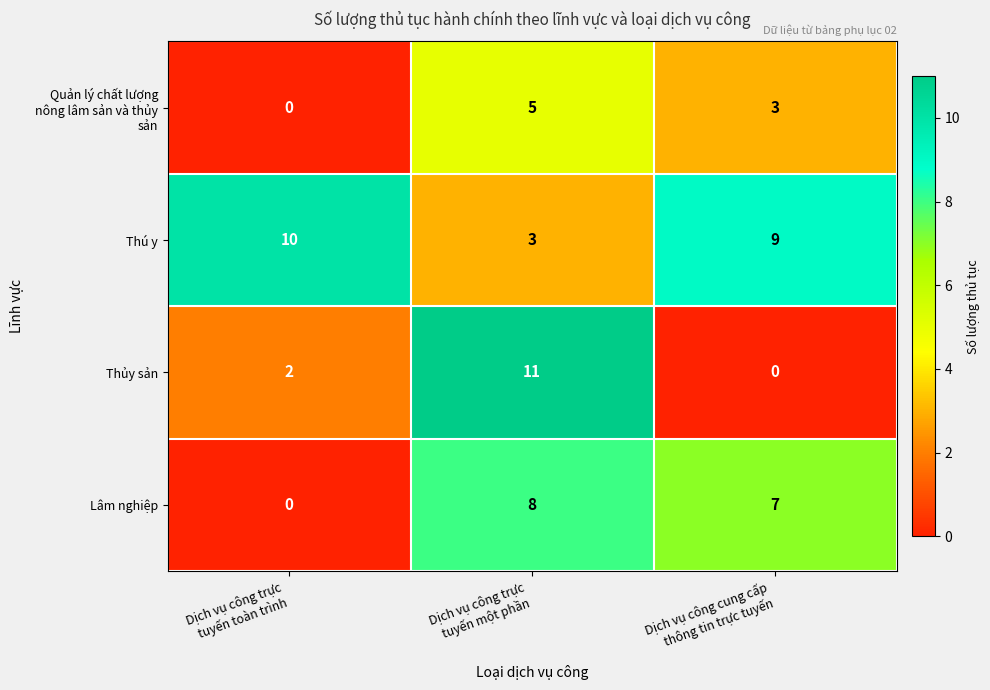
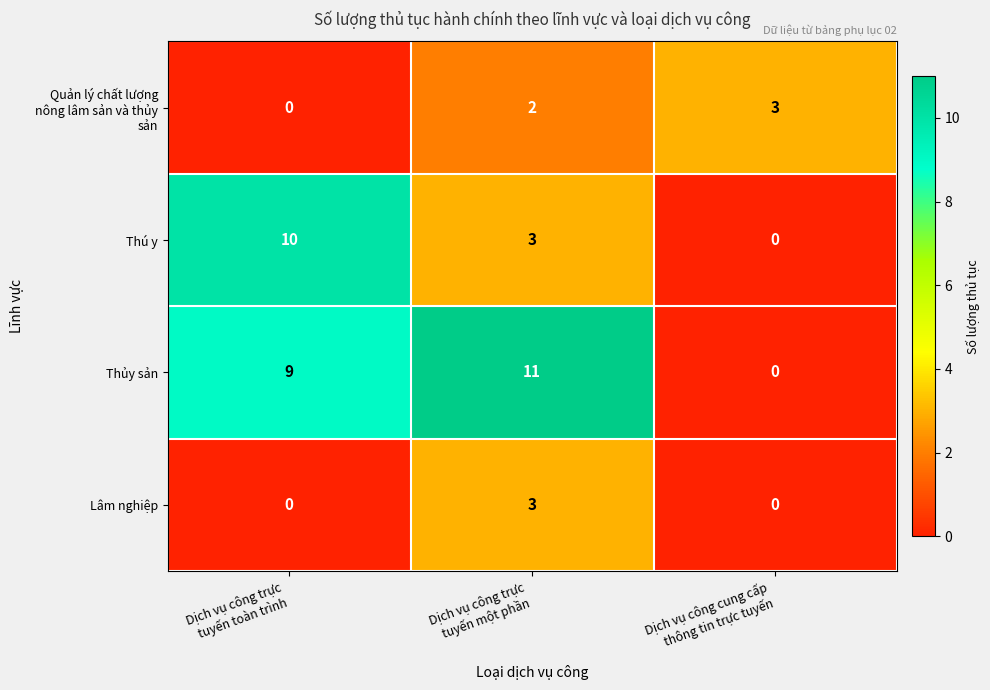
  {
    "Quản lý chất lượng nông lâm sản và thủy sản": {
      "Dịch vụ công trực tuyến toàn trình": 0,
-     "Dịch vụ công trực tuyến một phần": 5,
+     "Dịch vụ công trực tuyến một phần": 2,
      "Dịch vụ công cung cấp thông tin trực tuyến": 3
    },
    "Thú y": {
      "Dịch vụ công trực tuyến toàn trình": 10,
      "Dịch vụ công trực tuyến một phần": 3,
-     "Dịch vụ công cung cấp thông tin trực tuyến": 9
+     "Dịch vụ công cung cấp thông tin trực tuyến": 0
    },
    "Thủy sản": {
-     "Dịch vụ công trực tuyến toàn trình": 2,
+     "Dịch vụ công trực tuyến toàn trình": 9,
      "Dịch vụ công trực tuyến một phần": 11,
      "Dịch vụ công cung cấp thông tin trực tuyến": 0
    },
    "Lâm nghiệp": {
      "Dịch vụ công trực tuyến toàn trình": 0,
-     "Dịch vụ công trực tuyến một phần": 8,
-     "Dịch vụ công cung cấp thông tin trực tuyến": 7
+     "Dịch vụ công trực tuyến một phần": 3,
+     "Dịch vụ công cung cấp thông tin trực tuyến": 0
    }
  }
